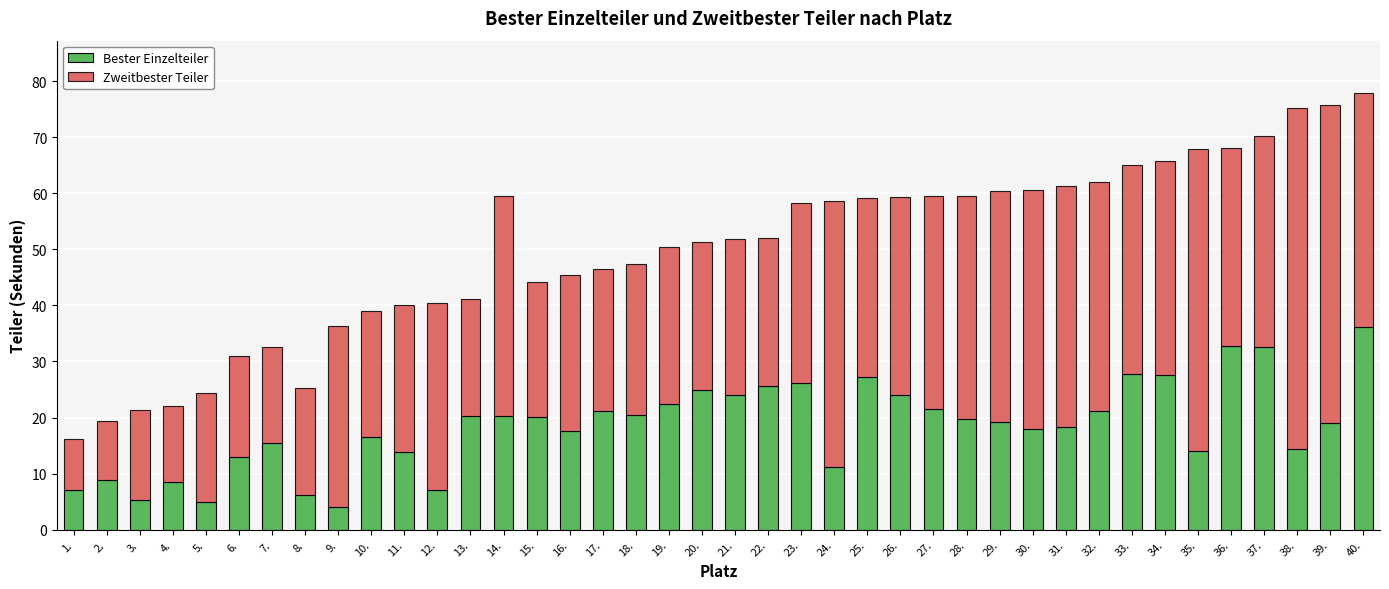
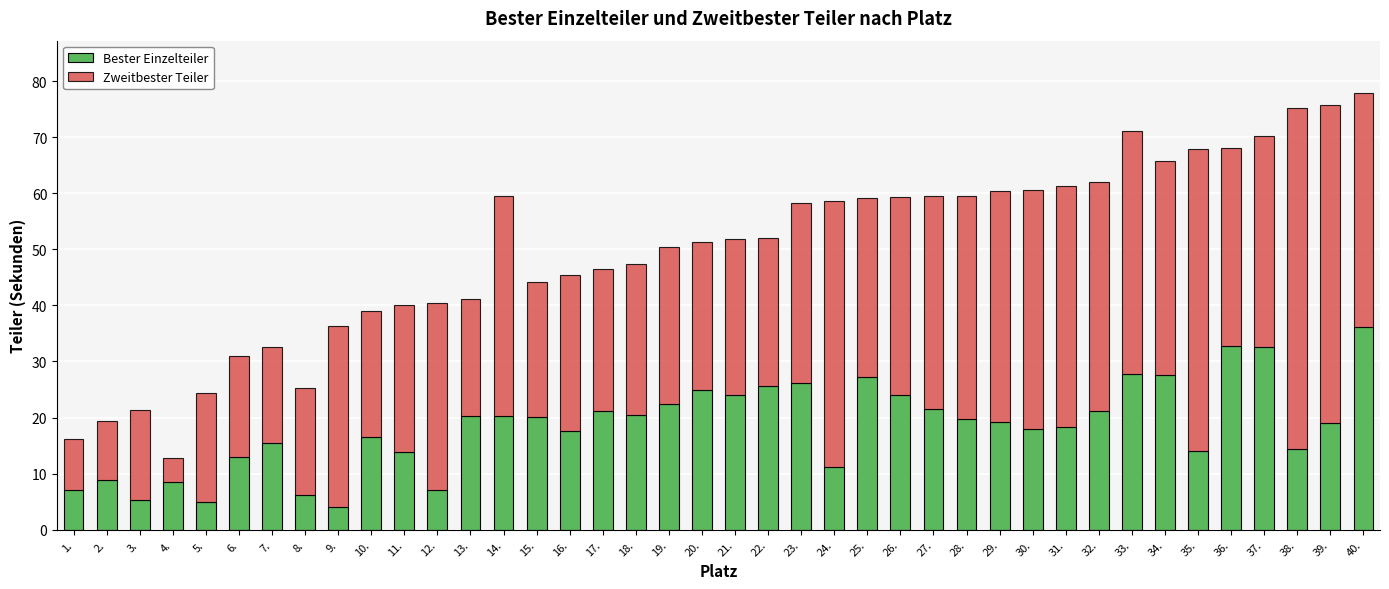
  {
    "Bester Einzelteiler": {
      "1.": 7,
      "2.": 9,
      "3.": 5,
      "4.": 9,
      "5.": 5,
      "6.": 13,
      "7.": 16,
      "8.": 6,
      "9.": 4,
      "10.": 17,
      "11.": 14,
      "12.": 7,
      "13.": 20,
      "14.": 20,
      "15.": 20,
      "16.": 18,
      "17.": 21,
      "18.": 21,
      "19.": 22,
      "20.": 25,
      "21.": 24,
      "22.": 26,
      "23.": 26,
      "24.": 11,
      "25.": 27,
      "26.": 24,
      "27.": 22,
      "28.": 20,
      "29.": 19,
      "30.": 18,
      "31.": 18,
      "32.": 21,
      "33.": 28,
      "34.": 28,
      "35.": 14,
      "36.": 33,
      "37.": 33,
      "38.": 14,
      "39.": 19,
      "40.": 36
    },
    "Zweitbester Teiler": {
      "1.": 9,
      "2.": 10,
      "3.": 16,
-     "4.": 14,
+     "4.": 4,
      "5.": 19,
      "6.": 18,
      "7.": 17,
      "8.": 19,
      "9.": 32,
      "10.": 23,
      "11.": 26,
      "12.": 34,
      "13.": 21,
      "14.": 39,
      "15.": 24,
      "16.": 28,
      "17.": 25,
      "18.": 27,
      "19.": 28,
      "20.": 26,
      "21.": 28,
      "22.": 26,
      "23.": 32,
      "24.": 48,
      "25.": 32,
      "26.": 35,
      "27.": 38,
      "28.": 40,
      "29.": 41,
      "30.": 43,
      "31.": 43,
      "32.": 41,
-     "33.": 37,
+     "33.": 43,
      "34.": 38,
      "35.": 54,
      "36.": 35,
      "37.": 38,
      "38.": 61,
      "39.": 57,
      "40.": 42
    }
  }
